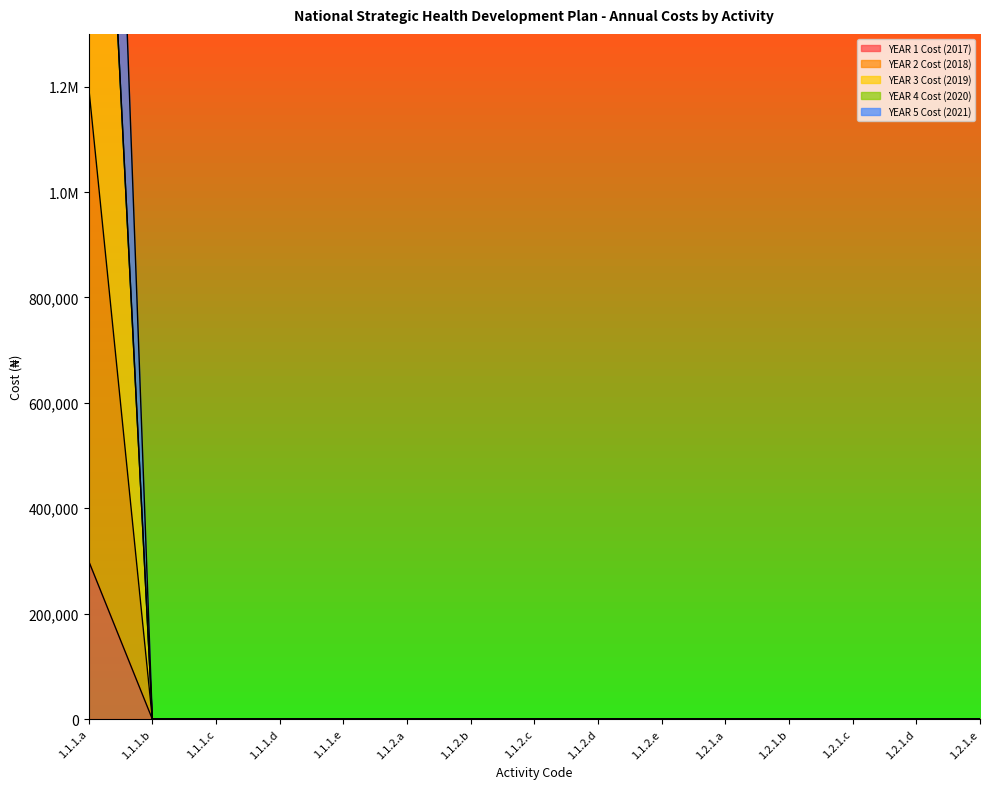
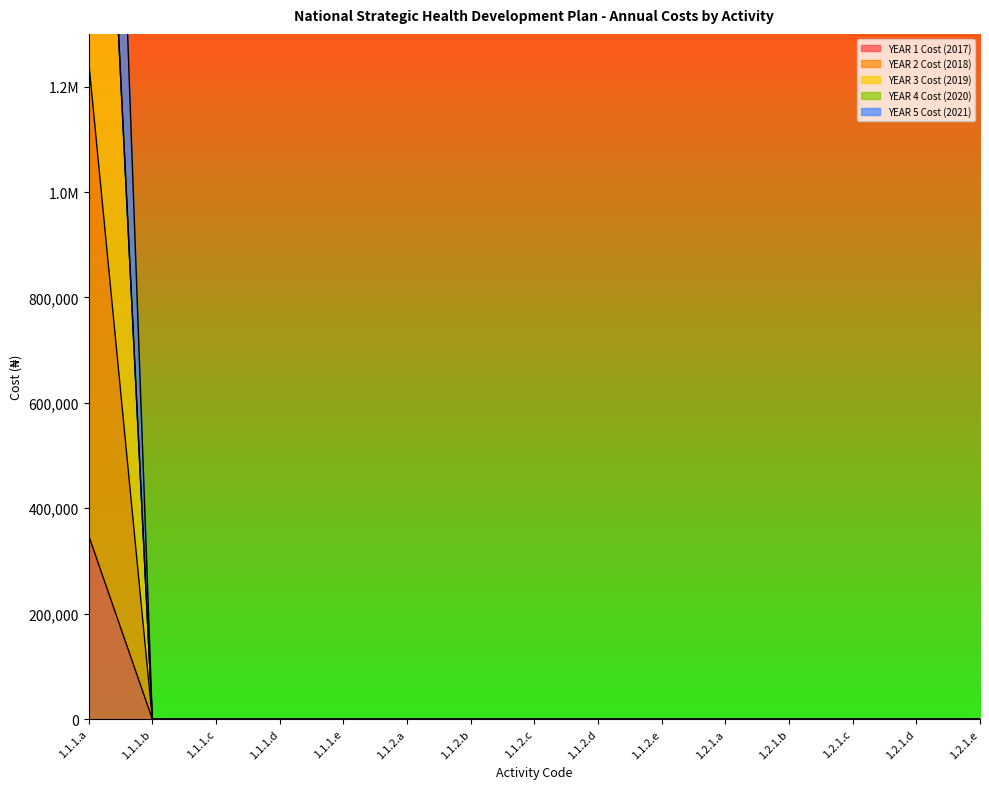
  {
    "YEAR 1 Cost (2017)": {
-     "1.1.1.a": "300,000"
+     "1.1.1.a": "350,000"
    }
  }
